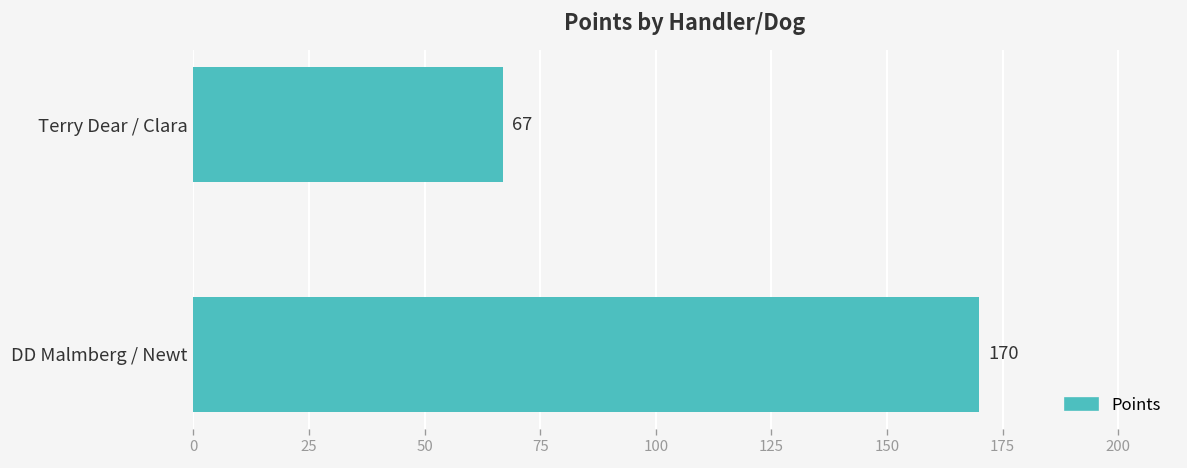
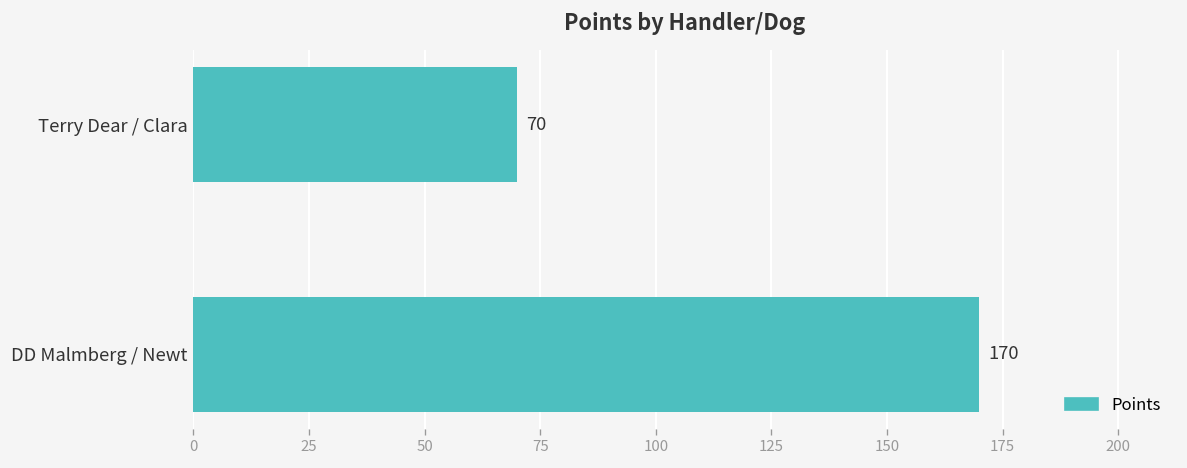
  {
-   "Terry Dear / Clara": 67,
+   "Terry Dear / Clara": 70,
    "DD Malmberg / Newt": 170
  }
